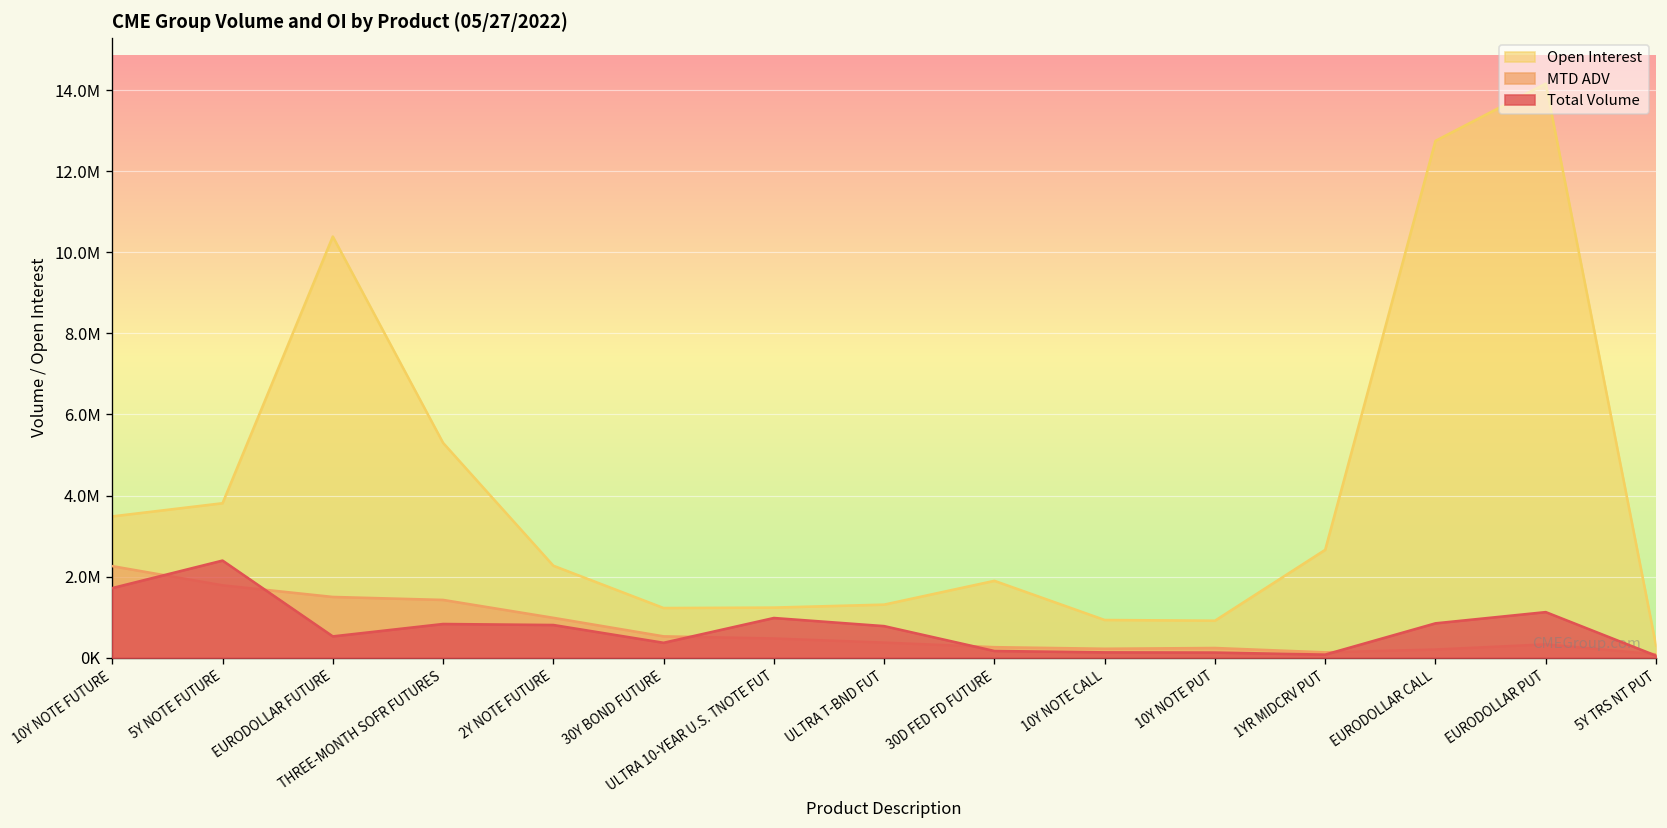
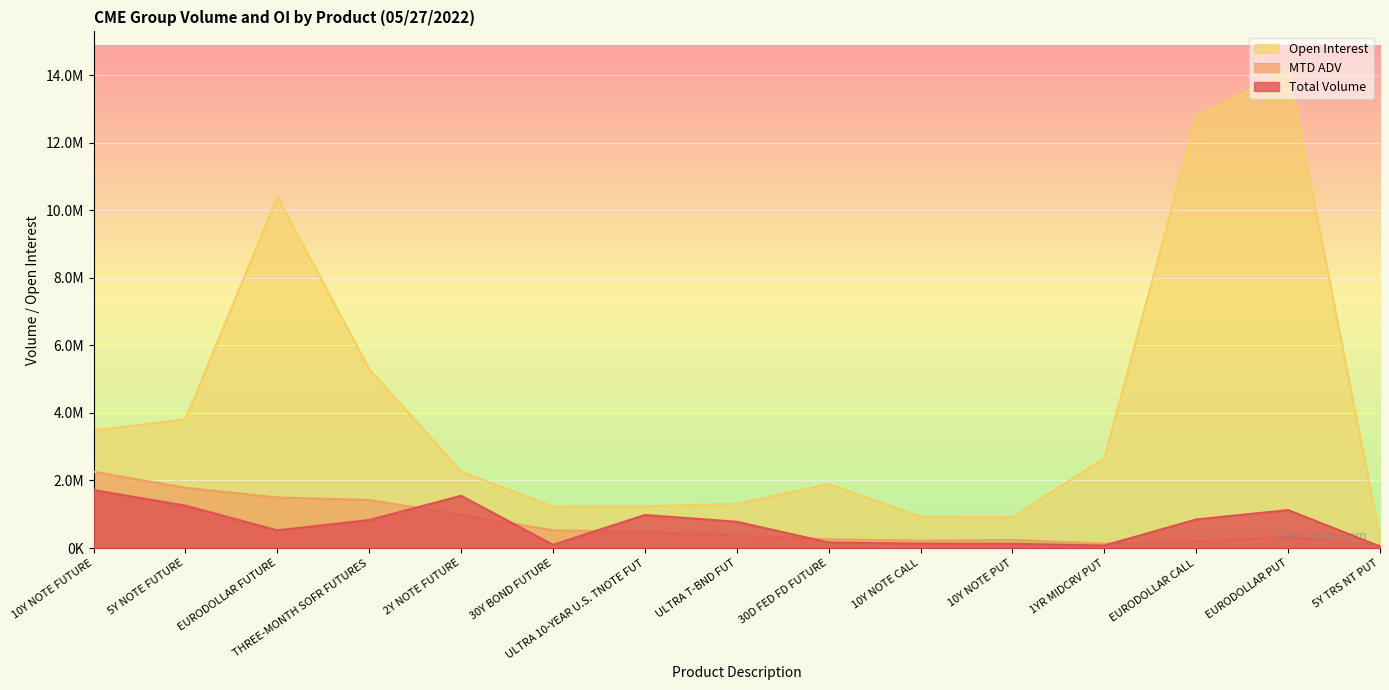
  {
    "Total Volume": {
      "10Y NOTE FUTURE": 1700000,
-     "5Y NOTE FUTURE": 2400000,
+     "5Y NOTE FUTURE": 1300000,
      "EURODOLLAR FUTURE": 500000,
      "THREE-MONTH SOFR FUTURES": 800000,
-     "2Y NOTE FUTURE": 800000,
-     "30Y BOND FUTURE": 400000,
+     "2Y NOTE FUTURE": 1500000,
+     "30Y BOND FUTURE": 100000,
      "ULTRA 10-YEAR U.S. TNOTE FUT": 1000000,
      "ULTRA T-BND FUT": 800000,
      "30D FED FD FUTURE": 200000,
      "10Y NOTE CALL": 100000,
      "10Y NOTE PUT": 100000,
      "EURODOLLAR CALL": 800000,
      "EURODOLLAR PUT": 1100000
    }
  }
